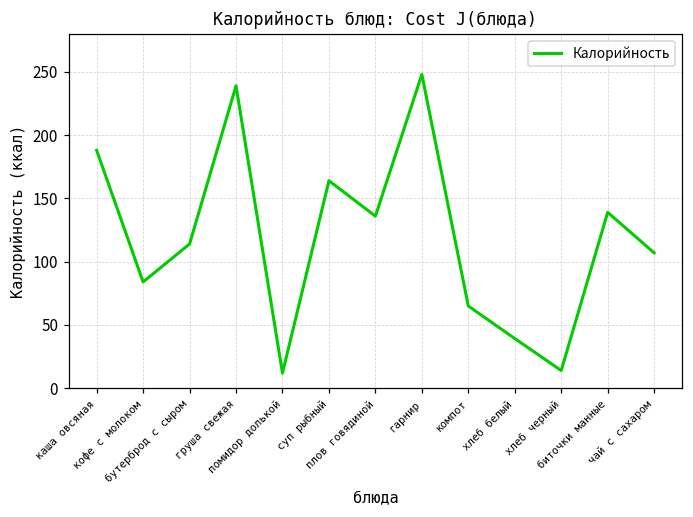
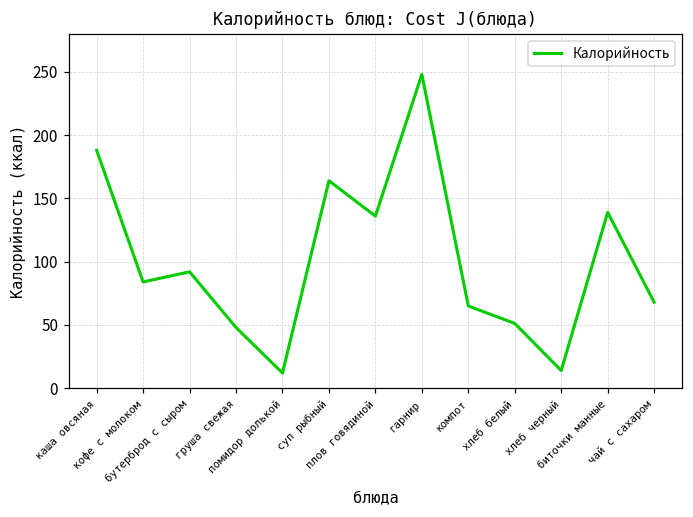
  {
    "каша овсяная": 188,
    "кофе с молоком": 84,
-   "бутерброд с сыром": 114,
-   "груша свежая": 239,
+   "бутерброд с сыром": 92,
+   "груша свежая": 48,
    "помидор долькой": 12,
    "суп рыбный": 164,
    "плов говядиной": 136,
    "гарнир": 248,
    "компот": 65,
-   "хлеб белый": 39,
+   "хлеб белый": 51,
    "хлеб черный": 14,
    "биточки манные": 139,
-   "чай с сахаром": 107
+   "чай с сахаром": 68
  }
